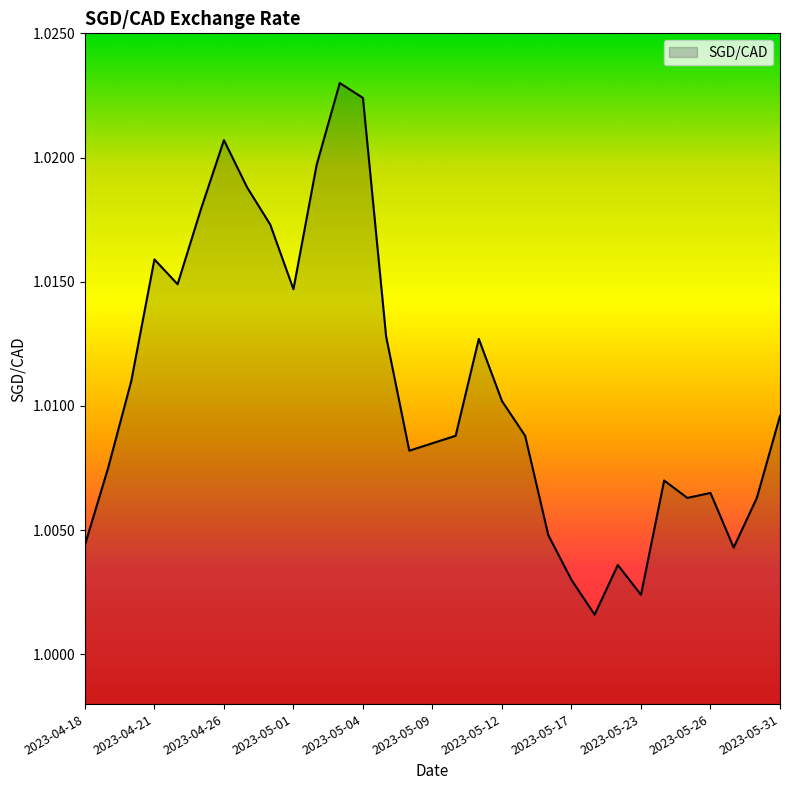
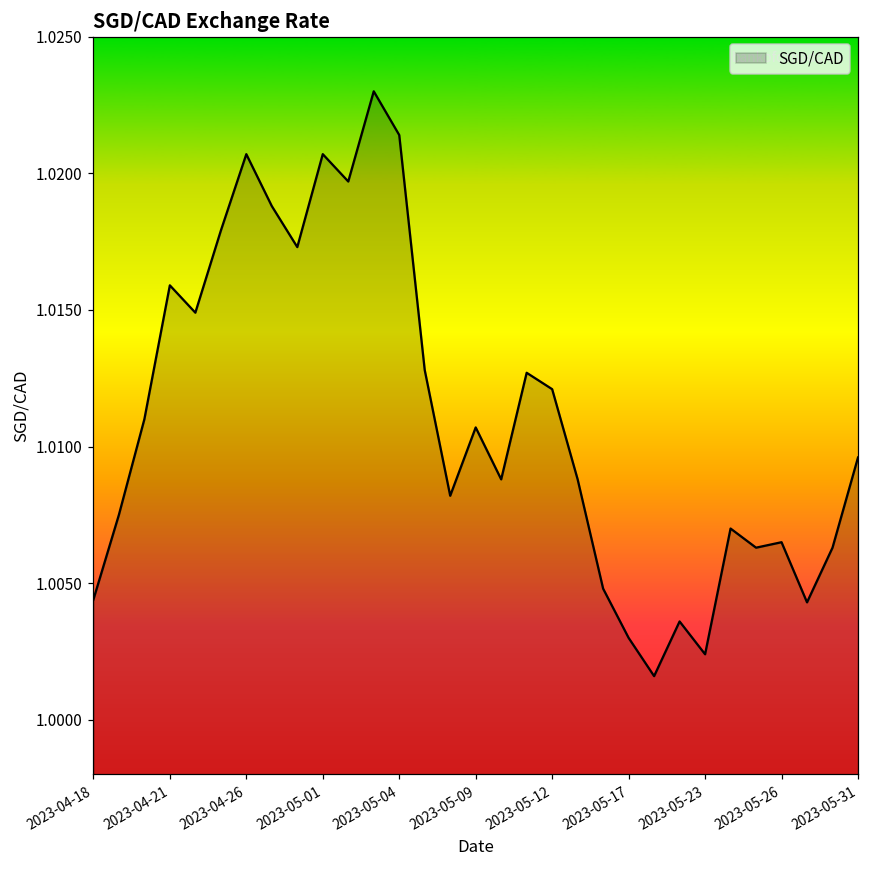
  {
    "2023-04-18": 1.0044,
    "2023-04-21": 1.0159,
    "2023-04-26": 1.0207,
-   "2023-05-01": 1.0147,
-   "2023-05-04": 1.0224,
-   "2023-05-09": 1.0085,
-   "2023-05-12": 1.0102,
+   "2023-05-01": 1.0207,
+   "2023-05-04": 1.0214,
+   "2023-05-09": 1.0107,
+   "2023-05-12": 1.0121,
    "2023-05-17": 1.0030,
    "2023-05-23": 1.0024,
    "2023-05-26": 1.0065,
    "2023-05-31": 1.0096
  }
